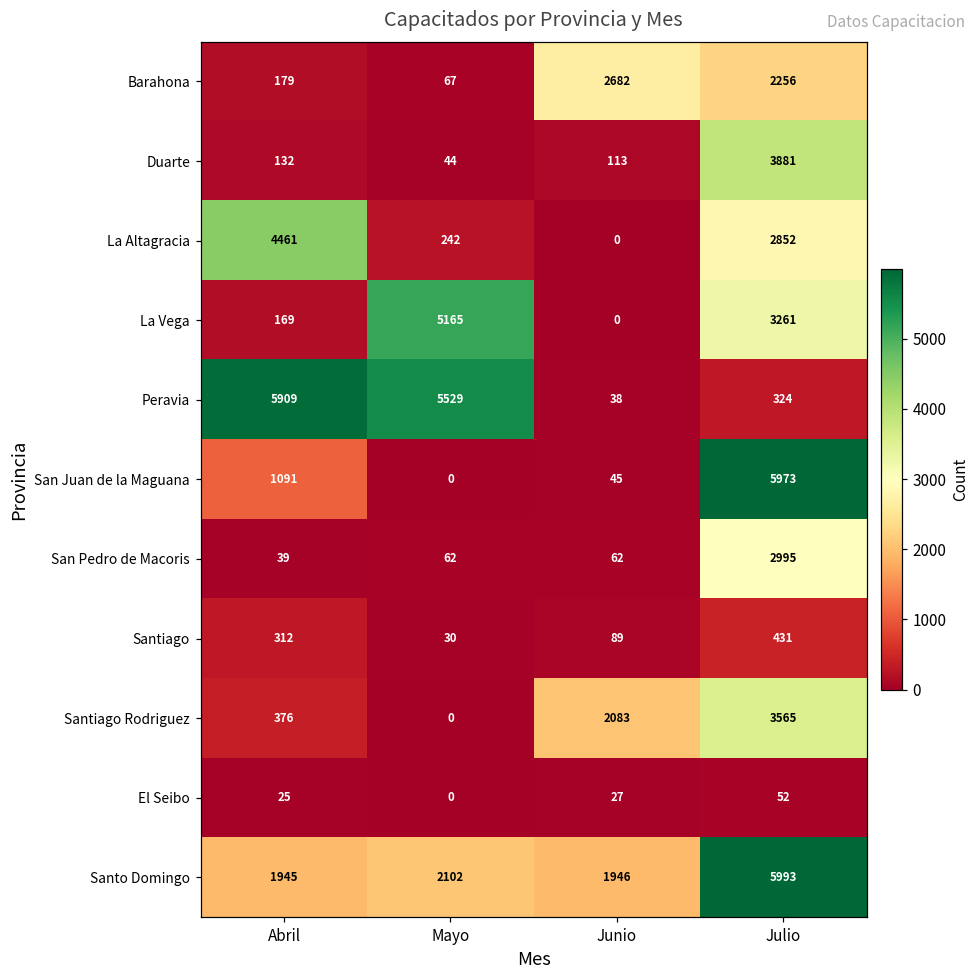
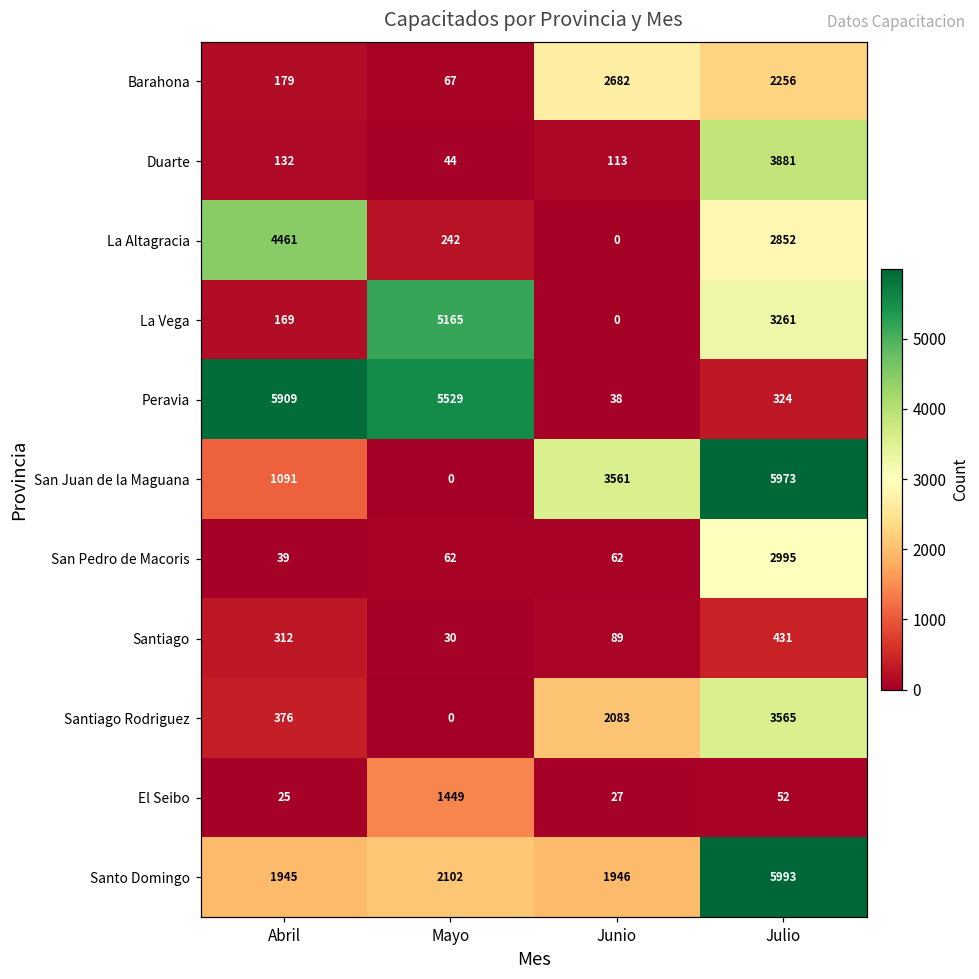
  {
    "Barahona": {
      "Abril": 179,
      "Mayo": 67,
      "Junio": 2682,
      "Julio": 2256
    },
    "Duarte": {
      "Abril": 132,
      "Mayo": 44,
      "Junio": 113,
      "Julio": 3881
    },
    "La Altagracia": {
      "Abril": 4461,
      "Mayo": 242,
      "Junio": 0,
      "Julio": 2852
    },
    "La Vega": {
      "Abril": 169,
      "Mayo": 5165,
      "Junio": 0,
      "Julio": 3261
    },
    "Peravia": {
      "Abril": 5909,
      "Mayo": 5529,
      "Junio": 38,
      "Julio": 324
    },
    "San Juan de la Maguana": {
      "Abril": 1091,
      "Mayo": 0,
-     "Junio": 45,
+     "Junio": 3561,
      "Julio": 5973
    },
    "San Pedro de Macoris": {
      "Abril": 39,
      "Mayo": 62,
      "Junio": 62,
      "Julio": 2995
    },
    "Santiago": {
      "Abril": 312,
      "Mayo": 30,
      "Junio": 89,
      "Julio": 431
    },
    "Santiago Rodriguez": {
      "Abril": 376,
      "Mayo": 0,
      "Junio": 2083,
      "Julio": 3565
    },
    "El Seibo": {
      "Abril": 25,
-     "Mayo": 0,
+     "Mayo": 1449,
      "Junio": 27,
      "Julio": 52
    },
    "Santo Domingo": {
      "Abril": 1945,
      "Mayo": 2102,
      "Junio": 1946,
      "Julio": 5993
    }
  }
